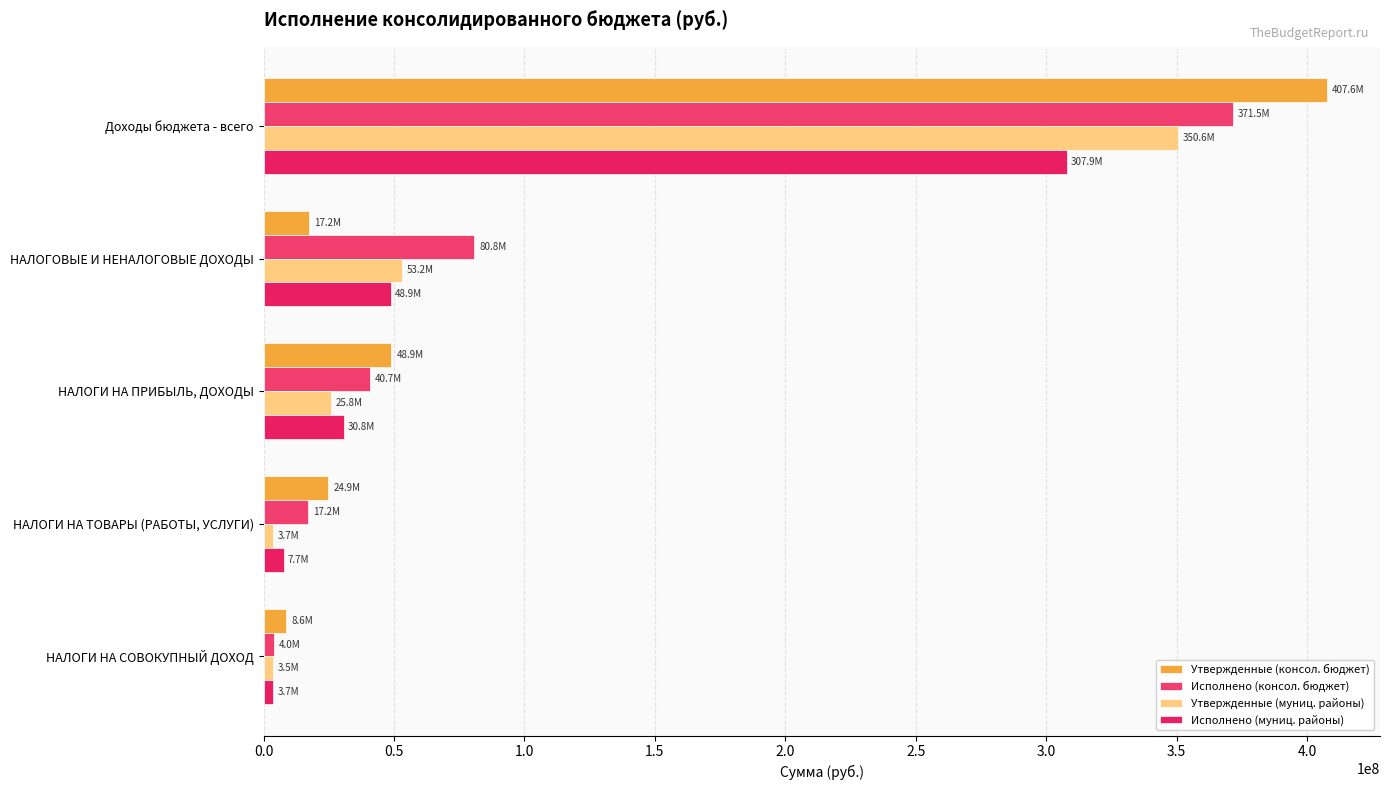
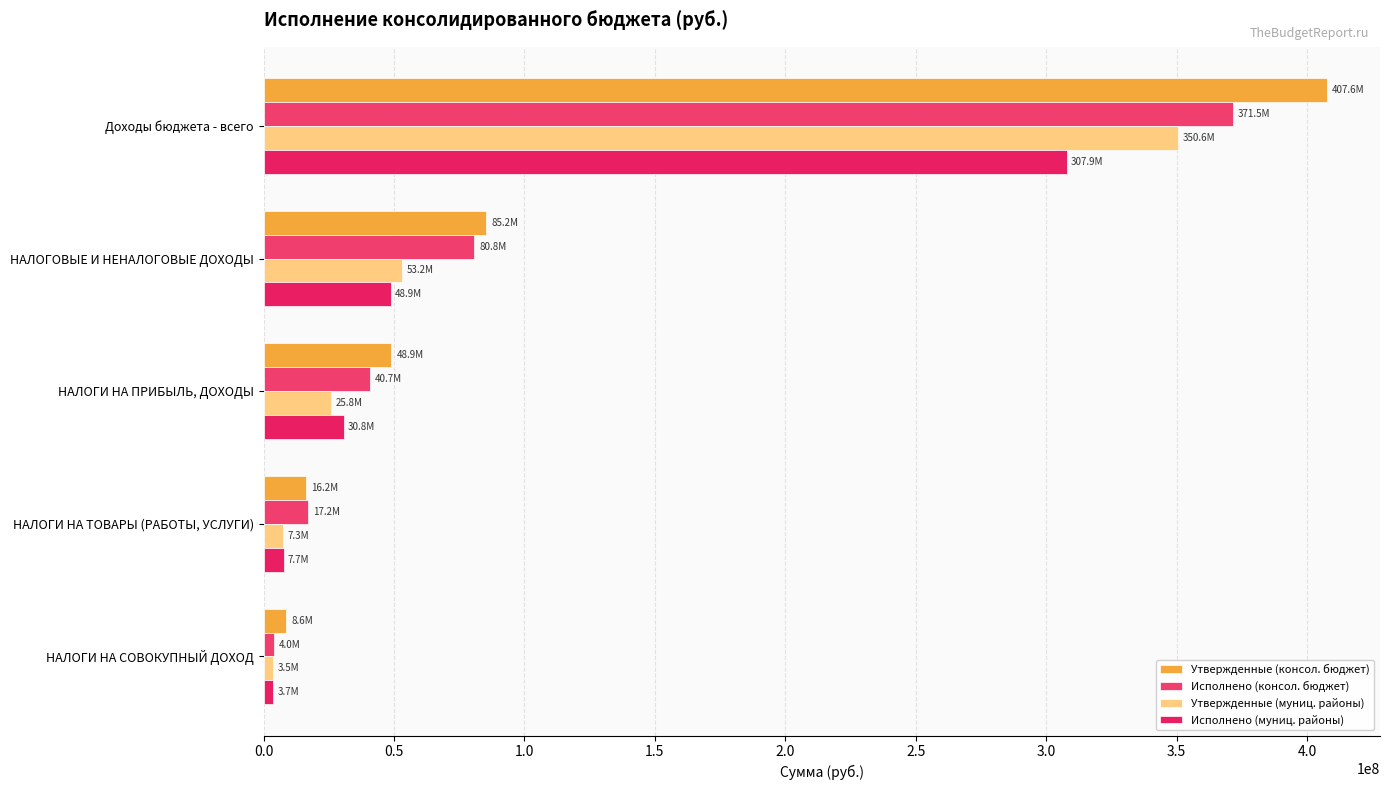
  {
    "Утвержденные (консол. бюджет)": {
      "Доходы бюджета - всего": "407.6M",
-     "НАЛОГОВЫЕ И НЕНАЛОГОВЫЕ ДОХОДЫ": "17.2M",
+     "НАЛОГОВЫЕ И НЕНАЛОГОВЫЕ ДОХОДЫ": "85.2M",
      "НАЛОГИ НА ПРИБЫЛЬ, ДОХОДЫ": "48.9M",
-     "НАЛОГИ НА ТОВАРЫ (РАБОТЫ, УСЛУГИ)": "24.9M",
+     "НАЛОГИ НА ТОВАРЫ (РАБОТЫ, УСЛУГИ)": "16.2M",
      "НАЛОГИ НА СОВОКУПНЫЙ ДОХОД": "8.6M"
    },
    "Утвержденные (муниц. районы)": {
      "Доходы бюджета - всего": "350.6M",
      "НАЛОГОВЫЕ И НЕНАЛОГОВЫЕ ДОХОДЫ": "53.2M",
      "НАЛОГИ НА ПРИБЫЛЬ, ДОХОДЫ": "25.8M",
-     "НАЛОГИ НА ТОВАРЫ (РАБОТЫ, УСЛУГИ)": "3.7M",
+     "НАЛОГИ НА ТОВАРЫ (РАБОТЫ, УСЛУГИ)": "7.3M",
      "НАЛОГИ НА СОВОКУПНЫЙ ДОХОД": "3.5M"
    }
  }
